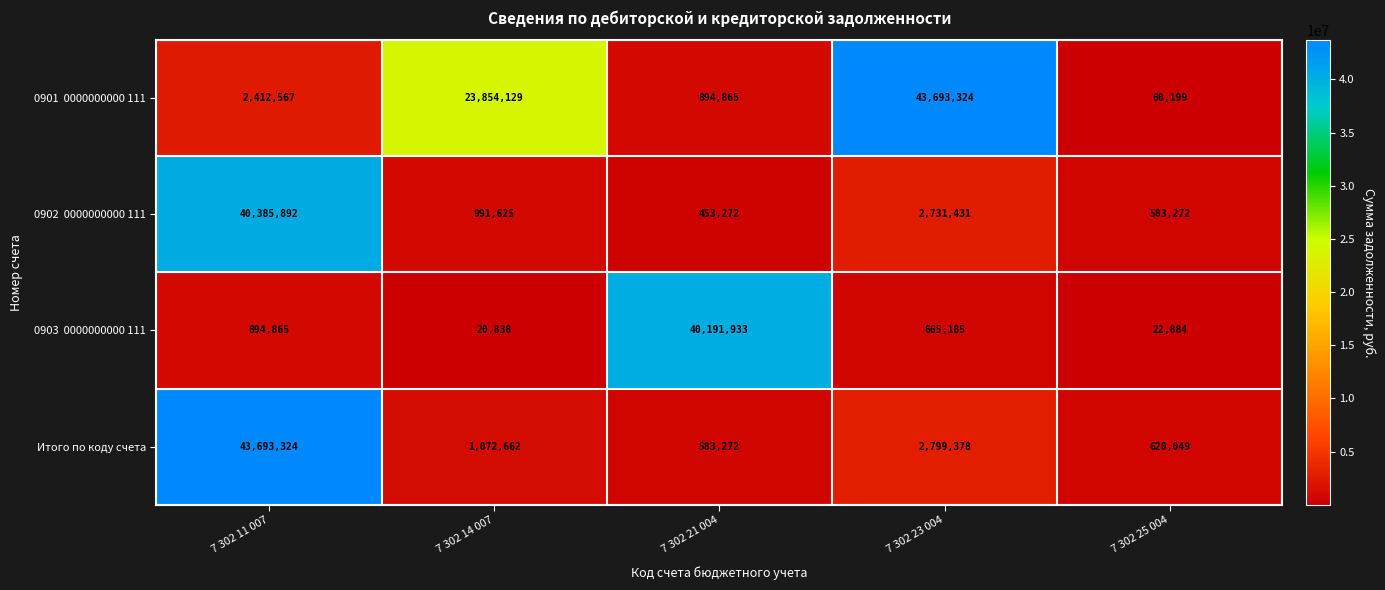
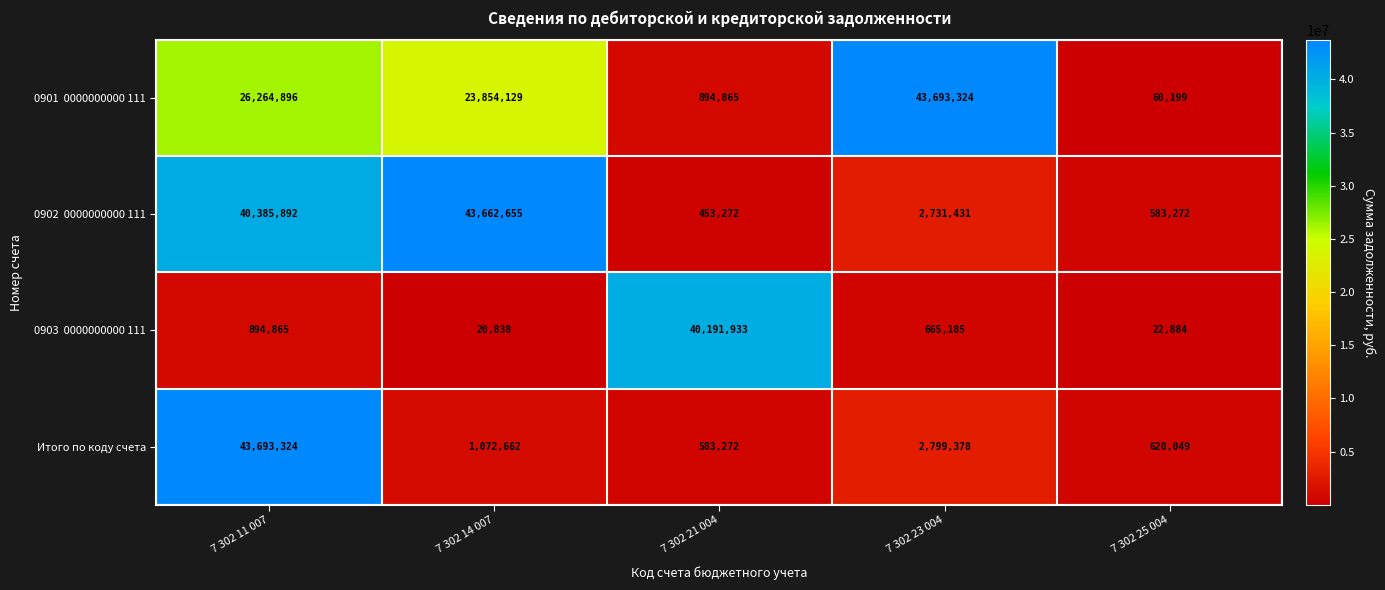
  {
    "0901 0000000000 111": {
-     "7 302 11 007": "2,412,567",
+     "7 302 11 007": "26,264,896",
      "7 302 14 007": "23,854,129",
      "7 302 21 004": "894,865",
      "7 302 23 004": "43,693,324",
      "7 302 25 004": "60,199"
    },
    "0902 0000000000 111": {
      "7 302 11 007": "40,385,892",
-     "7 302 14 007": "991,625",
+     "7 302 14 007": "43,662,655",
      "7 302 21 004": "453,272",
      "7 302 23 004": "2,731,431",
      "7 302 25 004": "583,272"
    },
    "0903 0000000000 111": {
      "7 302 11 007": "894,865",
      "7 302 14 007": "20,838",
      "7 302 21 004": "40,191,933",
      "7 302 23 004": "665,185",
      "7 302 25 004": "22,884"
    },
    "Итого по коду счета": {
      "7 302 11 007": "43,693,324",
      "7 302 14 007": "1,072,662",
      "7 302 21 004": "583,272",
      "7 302 23 004": "2,799,378",
      "7 302 25 004": "620,049"
    }
  }
